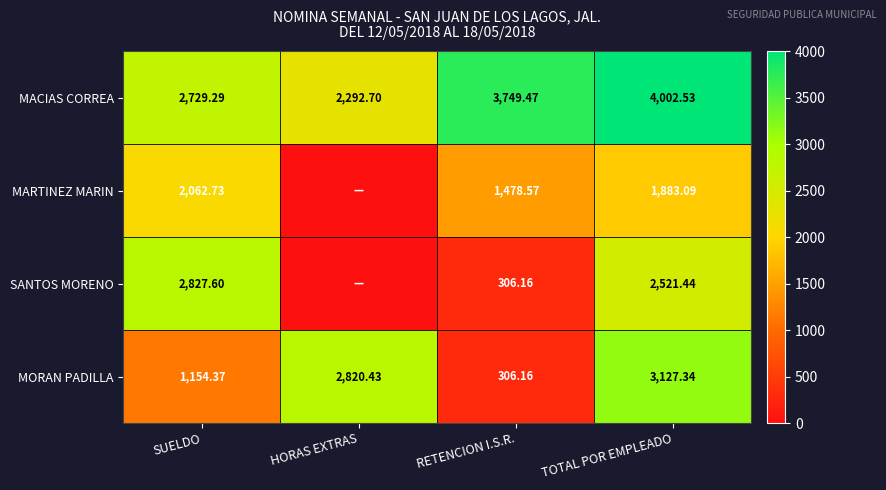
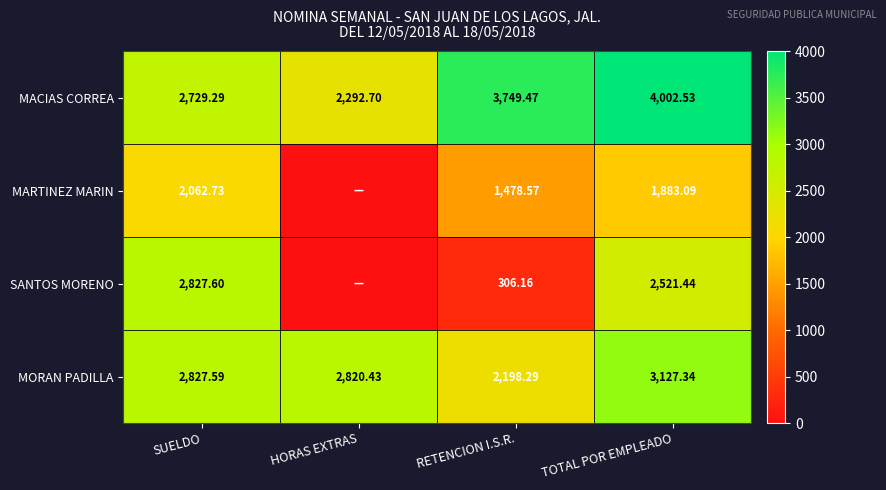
  {
    "MACIAS CORREA": {
      "SUELDO": "2,729.29",
      "HORAS EXTRAS": "2,292.70",
      "RETENCION I.S.R.": "3,749.47",
      "TOTAL POR EMPLEADO": "4,002.53"
    },
    "MARTINEZ MARIN": {
      "SUELDO": "2,062.73",
      "RETENCION I.S.R.": "1,478.57",
      "TOTAL POR EMPLEADO": "1,883.09"
    },
    "SANTOS MORENO": {
      "SUELDO": "2,827.60",
      "RETENCION I.S.R.": "306.16",
      "TOTAL POR EMPLEADO": "2,521.44"
    },
    "MORAN PADILLA": {
-     "SUELDO": "1,154.37",
+     "SUELDO": "2,827.59",
      "HORAS EXTRAS": "2,820.43",
-     "RETENCION I.S.R.": "306.16",
+     "RETENCION I.S.R.": "2,198.29",
      "TOTAL POR EMPLEADO": "3,127.34"
    }
  }
